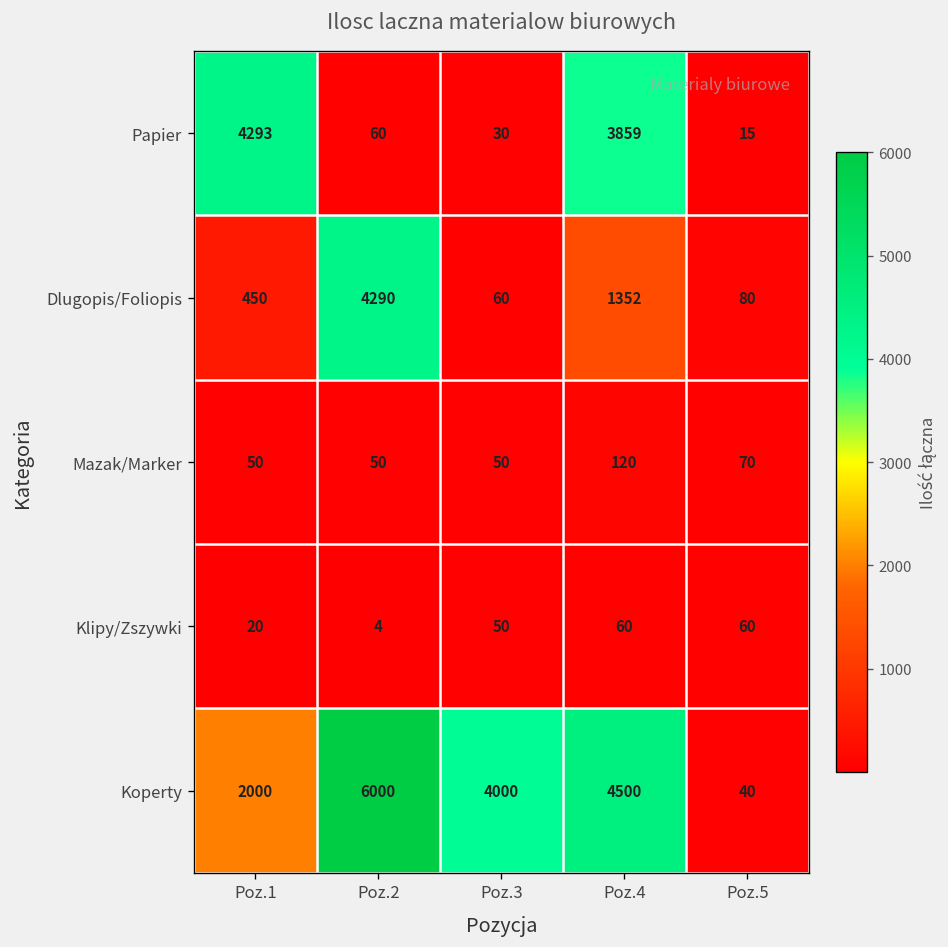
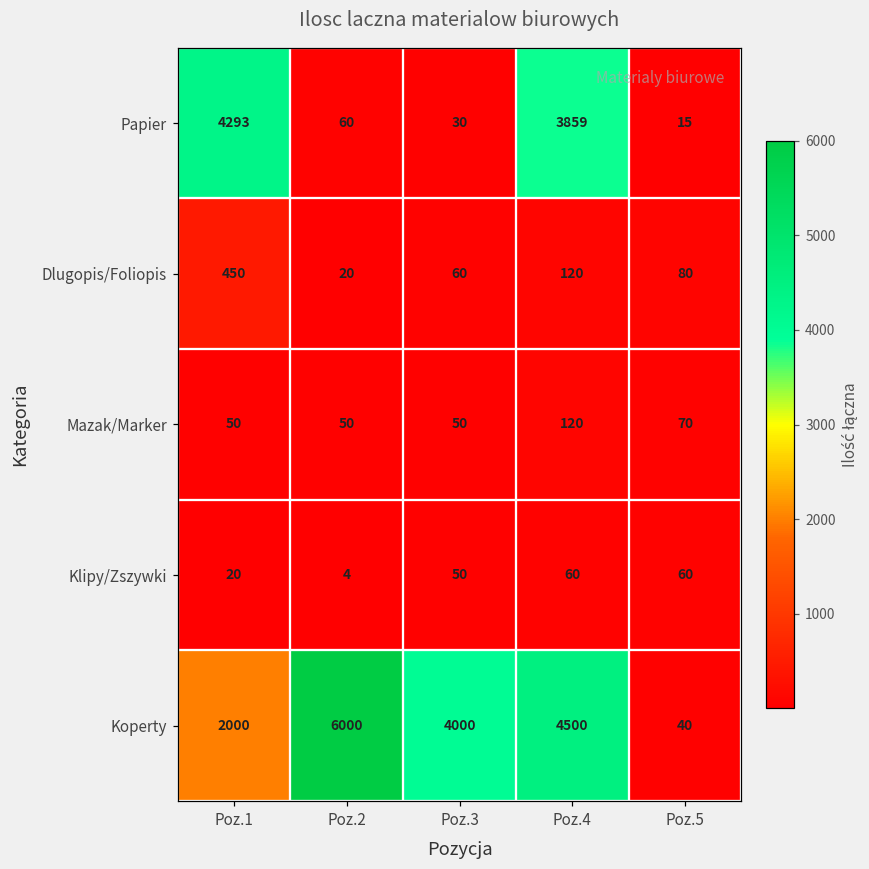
  {
    "Papier": {
      "Poz.1": 4293,
      "Poz.2": 60,
      "Poz.3": 30,
      "Poz.4": 3859
    },
    "Dlugopis/Foliopis": {
      "Poz.1": 450,
-     "Poz.2": 4290,
+     "Poz.2": 20,
      "Poz.3": 60,
-     "Poz.4": 1352,
+     "Poz.4": 120,
      "Poz.5": 80
    },
    "Mazak/Marker": {
      "Poz.1": 50,
      "Poz.2": 50,
      "Poz.3": 50,
      "Poz.4": 120,
      "Poz.5": 70
    },
    "Klipy/Zszywki": {
      "Poz.1": 20,
      "Poz.2": 4,
      "Poz.3": 50,
      "Poz.4": 60,
      "Poz.5": 60
    },
    "Koperty": {
      "Poz.1": 2000,
      "Poz.2": 6000,
      "Poz.3": 4000,
      "Poz.4": 4500,
      "Poz.5": 40
    }
  }
